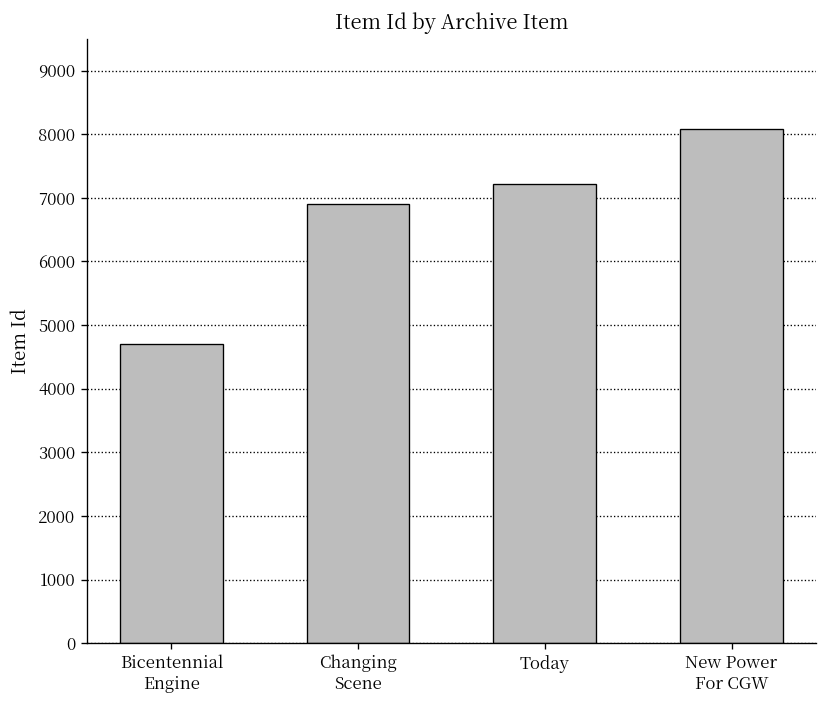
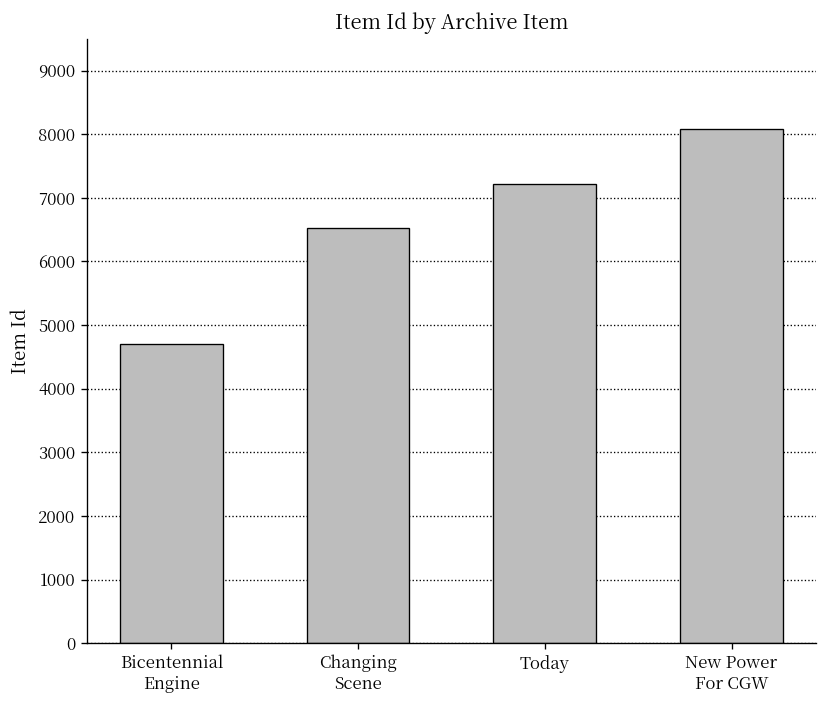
  {
    "Bicentennial Engine": 4700,
-   "Changing Scene": 6900,
+   "Changing Scene": 6500,
    "Today": 7200,
    "New Power For CGW": 8100
  }
